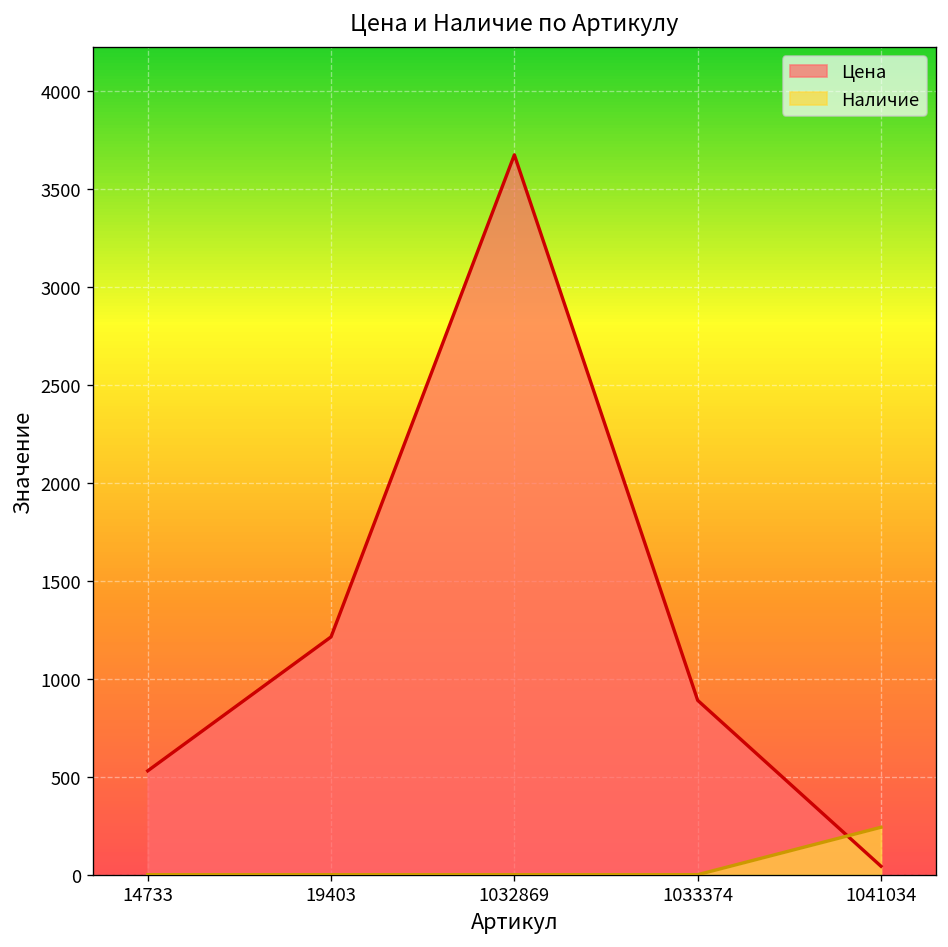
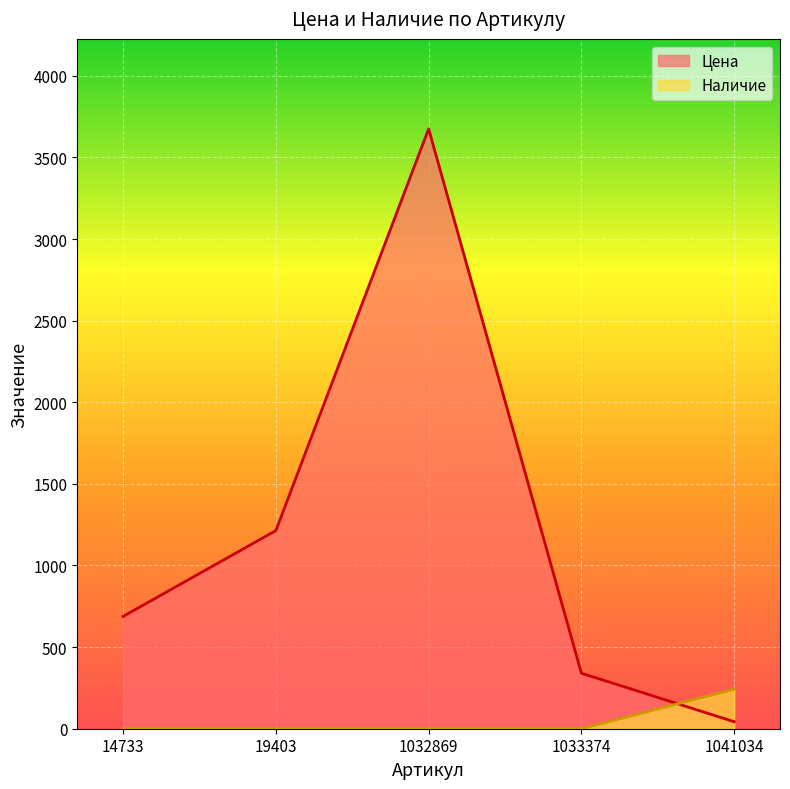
  {
    "Цена": {
-     "14733": 530,
+     "14733": 690,
      "19403": 1210,
      "1032869": 3680,
-     "1033374": 890,
+     "1033374": 340,
      "1041034": 40
    },
    "Наличие": {
      "14733": 0,
      "19403": 0,
      "1032869": 0,
      "1033374": 0,
      "1041034": 240
    }
  }
